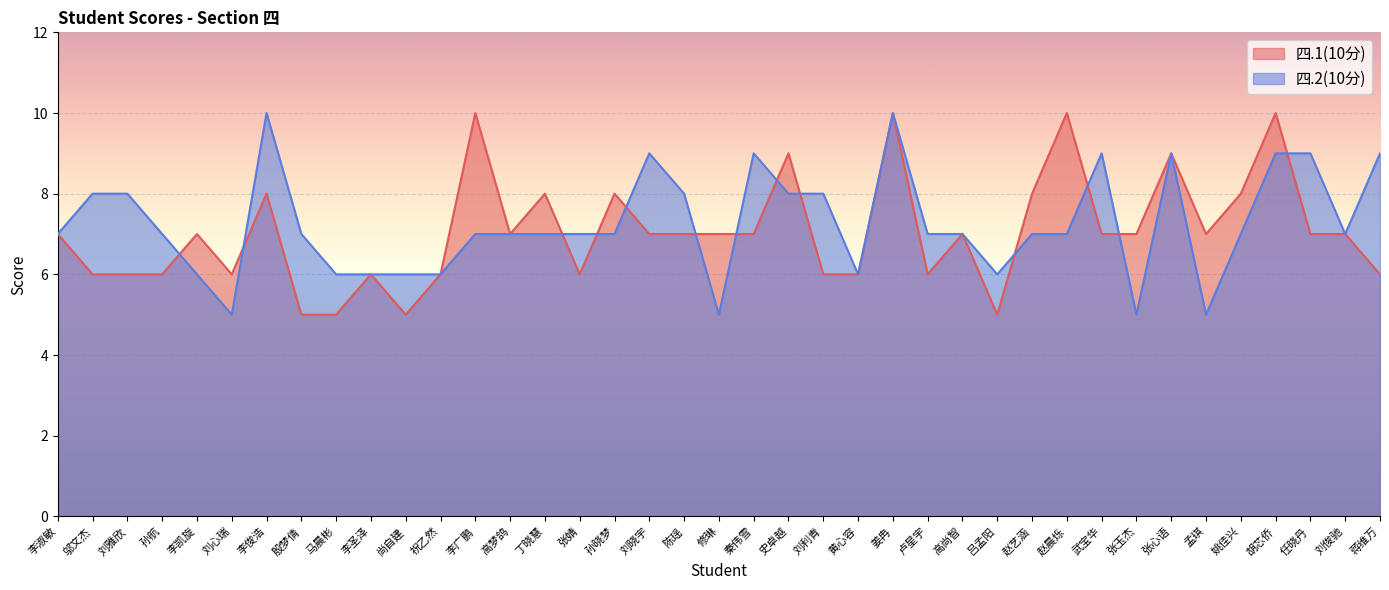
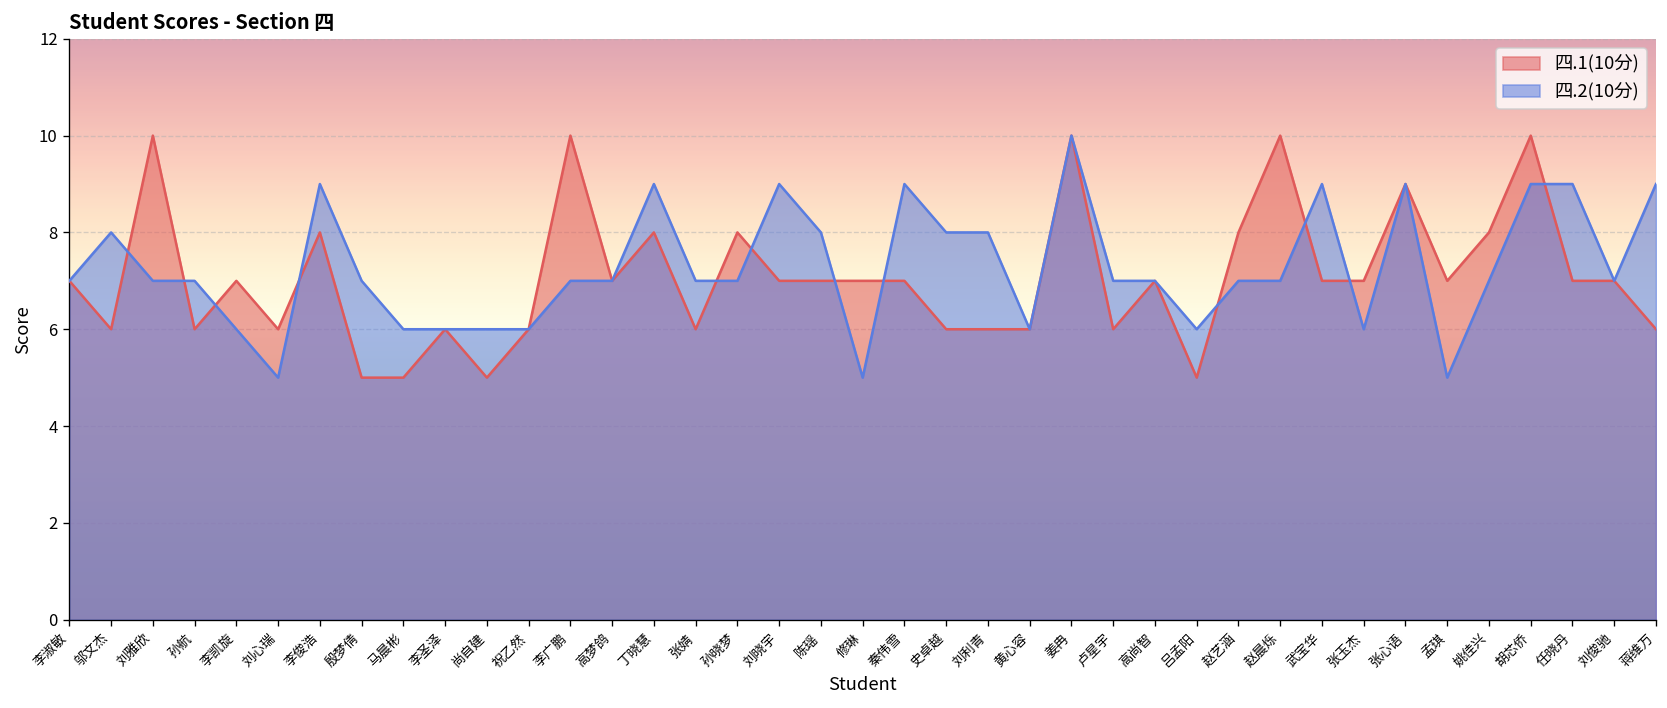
  {
    "四.1(10分)": {
      "邬文杰": 6,
-     "刘雅欣": 6,
+     "刘雅欣": 10,
      "孙航": 6,
      "李凯旋": 7,
      "刘心瑞": 6,
      "李俊浩": 8,
      "殷梦倩": 5,
      "马晨彬": 5,
      "尚自建": 5,
      "李广鹏": 10,
      "丁晓慧": 8,
      "张婧": 6,
      "孙晓梦": 8,
      "刘晓宇": 7,
      "陈瑶": 7,
      "修琳": 7,
      "秦伟雪": 7,
-     "史卓越": 9,
+     "史卓越": 6,
      "刘利青": 6,
      "卢星宇": 6,
      "吕孟阳": 5,
      "赵艺涵": 8,
      "赵晨烁": 10,
      "武宝华": 7,
      "张玉杰": 7,
      "孟琪": 7,
      "姚佳兴": 8,
      "胡芯侨": 10,
      "任晓丹": 7,
      "蒋维万": 6
    },
    "四.2(10分)": {
      "邬文杰": 8,
-     "刘雅欣": 8,
+     "刘雅欣": 7,
      "孙航": 7,
      "李凯旋": 6,
      "刘心瑞": 5,
-     "李俊浩": 10,
+     "李俊浩": 9,
      "殷梦倩": 7,
      "马晨彬": 6,
      "尚自建": 6,
      "李广鹏": 7,
-     "丁晓慧": 7,
+     "丁晓慧": 9,
      "张婧": 7,
      "孙晓梦": 7,
      "刘晓宇": 9,
      "陈瑶": 8,
      "修琳": 5,
      "秦伟雪": 9,
      "史卓越": 8,
      "刘利青": 8,
      "卢星宇": 7,
      "吕孟阳": 6,
      "赵艺涵": 7,
      "赵晨烁": 7,
      "武宝华": 9,
-     "张玉杰": 5,
+     "张玉杰": 6,
      "孟琪": 5,
      "姚佳兴": 7,
      "胡芯侨": 9,
      "任晓丹": 9,
      "蒋维万": 9
    }
  }
